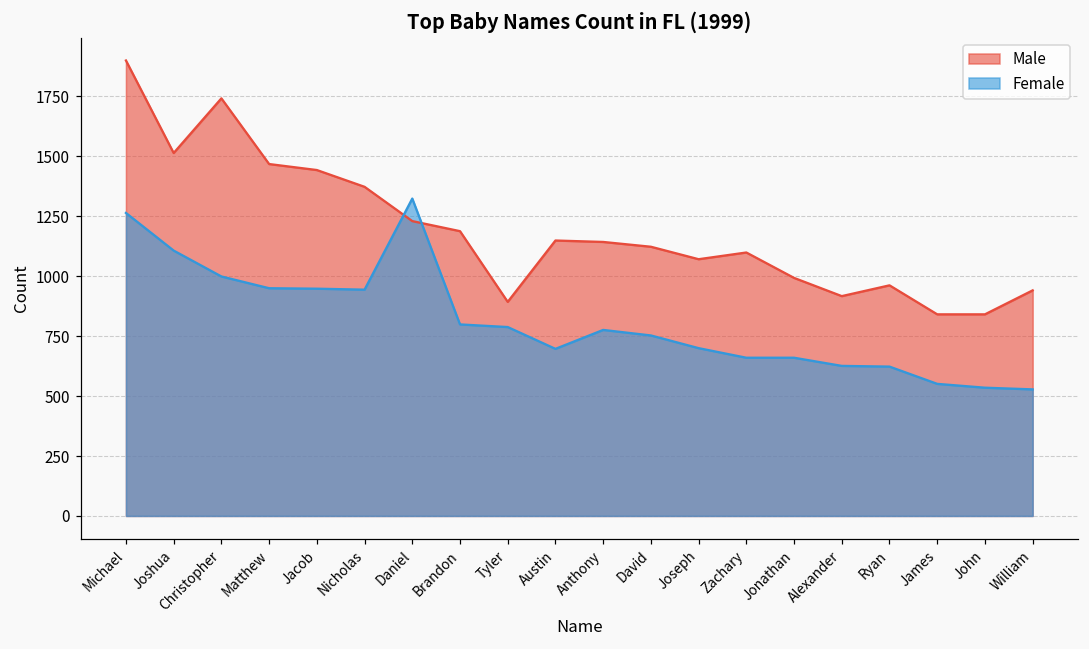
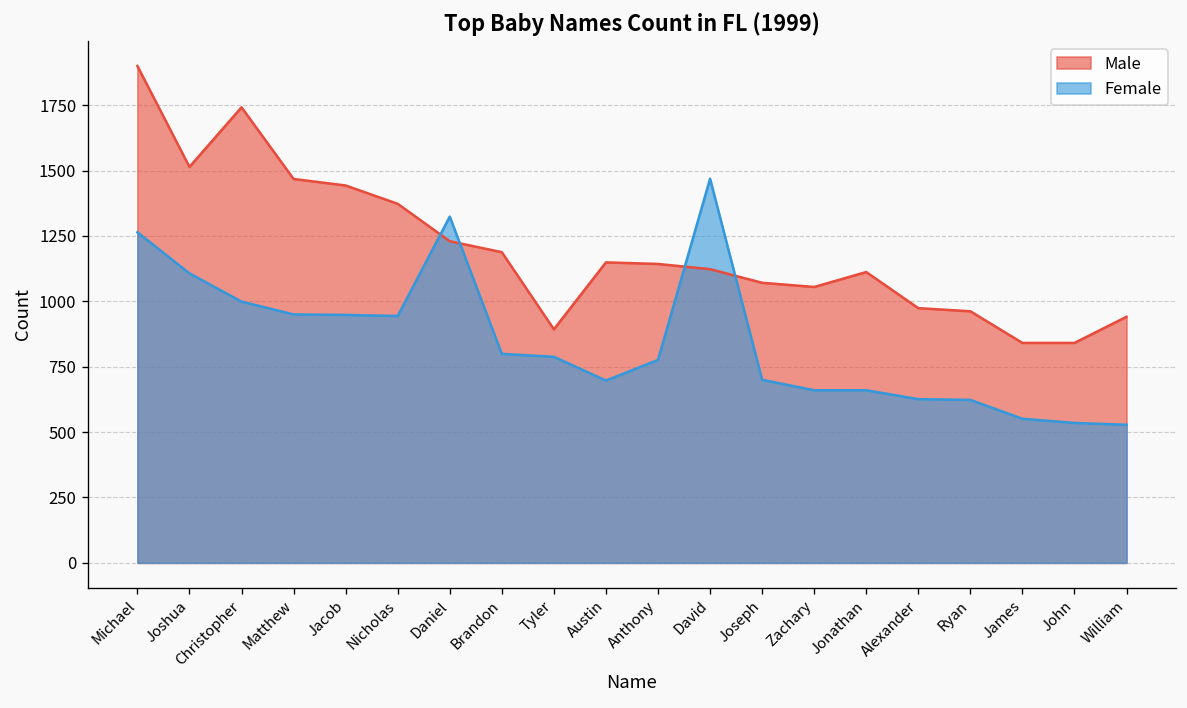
  {
    "Male": {
      "Michael": 1900,
      "Joshua": 1510,
      "Christopher": 1740,
      "Matthew": 1470,
      "Jacob": 1440,
      "Nicholas": 1370,
      "Daniel": 1230,
      "Brandon": 1190,
      "Tyler": 890,
      "Austin": 1150,
      "Anthony": 1140,
      "David": 1120,
      "Joseph": 1070,
-     "Zachary": 1100,
-     "Jonathan": 990,
-     "Alexander": 920,
+     "Zachary": 1060,
+     "Jonathan": 1110,
+     "Alexander": 970,
      "Ryan": 960,
      "James": 840,
      "John": 840,
      "William": 940
    },
    "Female": {
      "Michael": 1260,
      "Joshua": 1110,
      "Christopher": 1000,
      "Matthew": 950,
      "Jacob": 950,
      "Nicholas": 940,
      "Daniel": 1320,
      "Brandon": 800,
      "Tyler": 790,
      "Austin": 700,
      "Anthony": 780,
-     "David": 750,
+     "David": 1470,
      "Joseph": 700,
      "Zachary": 660,
      "Jonathan": 660,
      "Alexander": 630,
      "Ryan": 620,
      "James": 550,
      "John": 540,
      "William": 530
    }
  }
